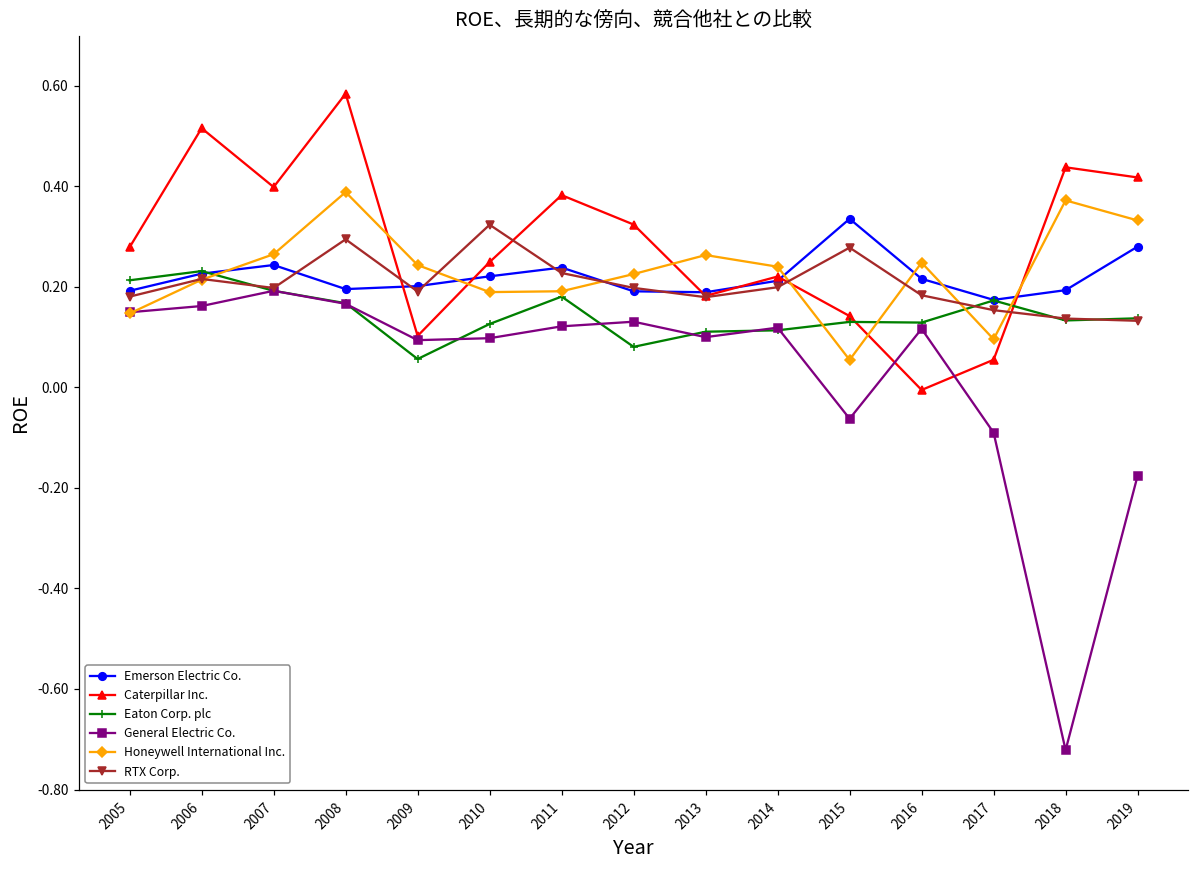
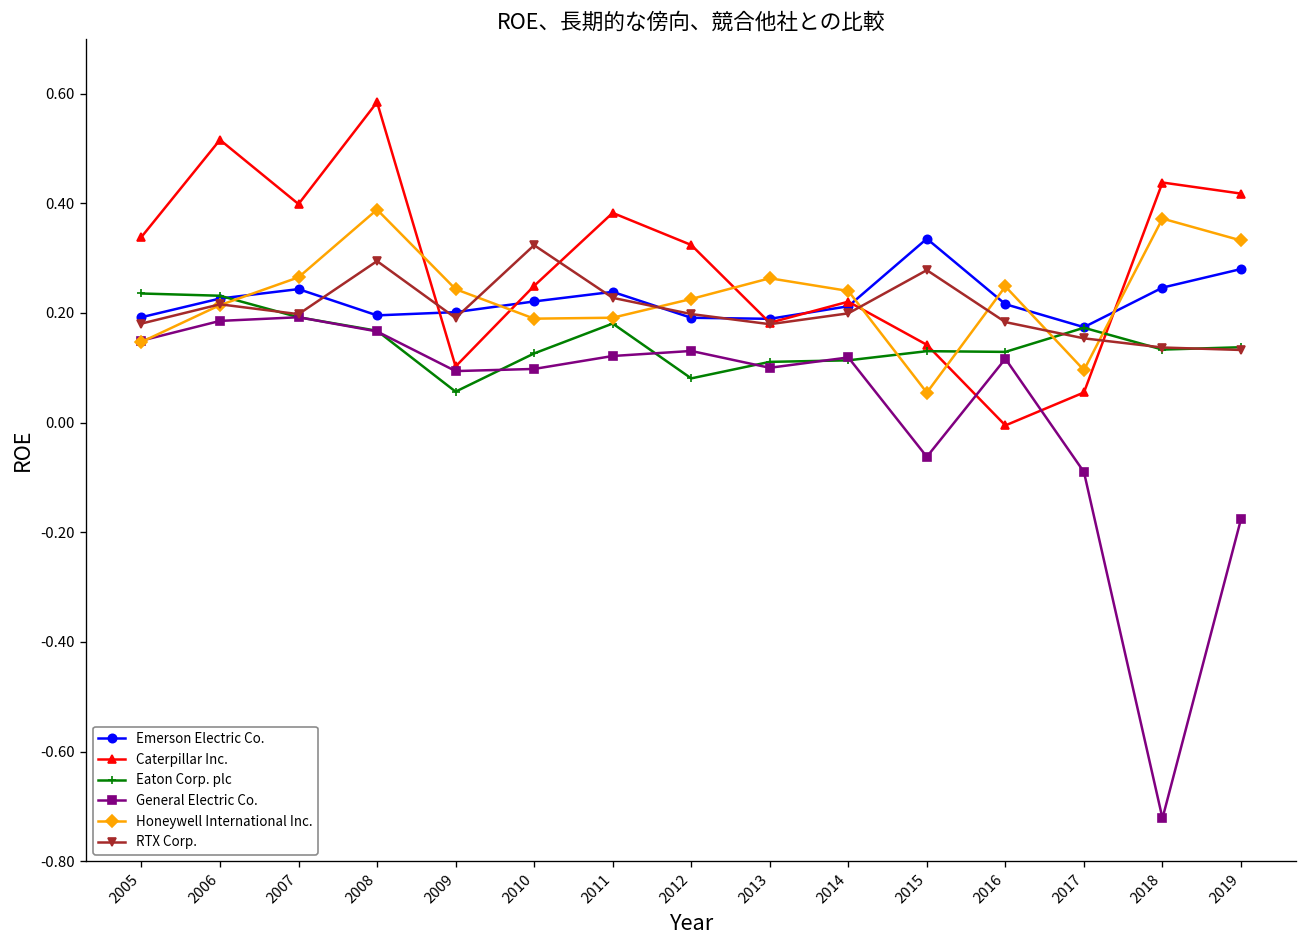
  {
    "Emerson Electric Co.": {
      "2005": 0.19,
      "2007": 0.24,
      "2008": 0.20,
      "2009": 0.20,
      "2010": 0.22,
      "2011": 0.24,
      "2012": 0.19,
      "2013": 0.19,
      "2014": 0.21,
      "2015": 0.34,
      "2016": 0.22,
-     "2018": 0.19,
+     "2018": 0.25,
      "2019": 0.28
    },
    "Caterpillar Inc.": {
-     "2005": 0.28,
+     "2005": 0.34,
      "2006": 0.52,
      "2007": 0.40,
      "2008": 0.58,
      "2009": 0.10,
      "2010": 0.25,
      "2011": 0.38,
      "2012": 0.32,
      "2014": 0.22,
      "2015": 0.14,
      "2016": -0.01,
      "2017": 0.06,
      "2018": 0.44,
      "2019": 0.42
    },
    "Eaton Corp. plc": {
-     "2005": 0.21,
+     "2005": 0.24,
      "2009": 0.06,
      "2010": 0.13,
      "2011": 0.18,
      "2012": 0.08,
      "2013": 0.11,
      "2015": 0.13,
      "2016": 0.13
    },
    "General Electric Co.": {
-     "2006": 0.16,
+     "2006": 0.19,
      "2009": 0.09,
      "2010": 0.10,
      "2011": 0.12,
      "2012": 0.13,
      "2013": 0.10,
      "2015": -0.06,
      "2016": 0.12,
      "2017": -0.09,
      "2018": -0.72,
      "2019": -0.18
    },
    "Honeywell International Inc.": {
      "2007": 0.27,
      "2008": 0.39,
      "2009": 0.24,
      "2010": 0.19,
      "2011": 0.19,
      "2012": 0.23,
      "2013": 0.26,
      "2014": 0.24,
      "2015": 0.05,
      "2016": 0.25,
      "2017": 0.10,
      "2018": 0.37,
      "2019": 0.33
    },
    "RTX Corp.": {
      "2005": 0.18,
      "2007": 0.20,
      "2008": 0.29,
      "2009": 0.19,
      "2010": 0.32,
      "2011": 0.23,
      "2012": 0.20,
      "2014": 0.20,
      "2015": 0.28,
      "2016": 0.18,
      "2017": 0.15
    }
  }
